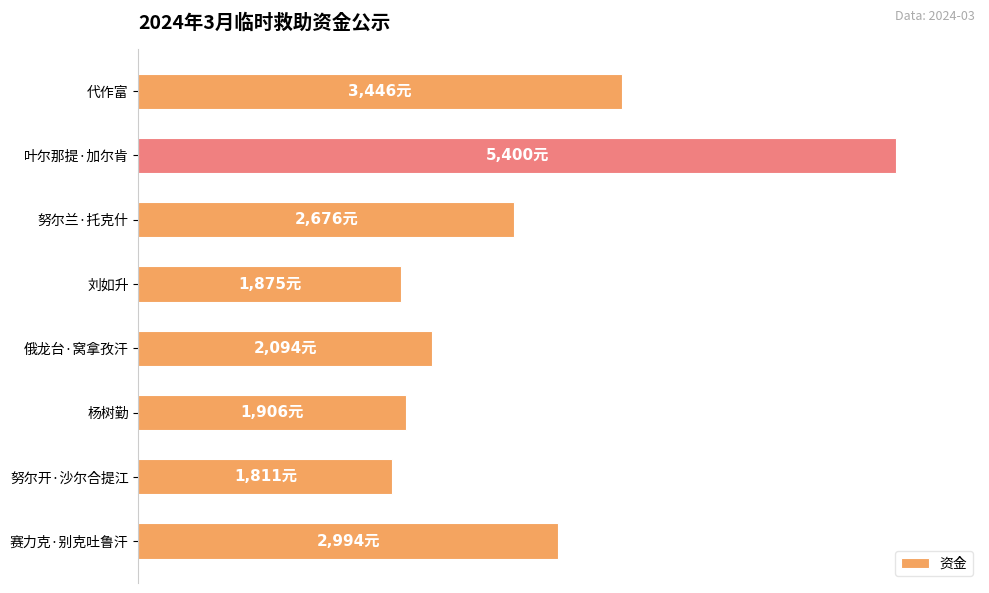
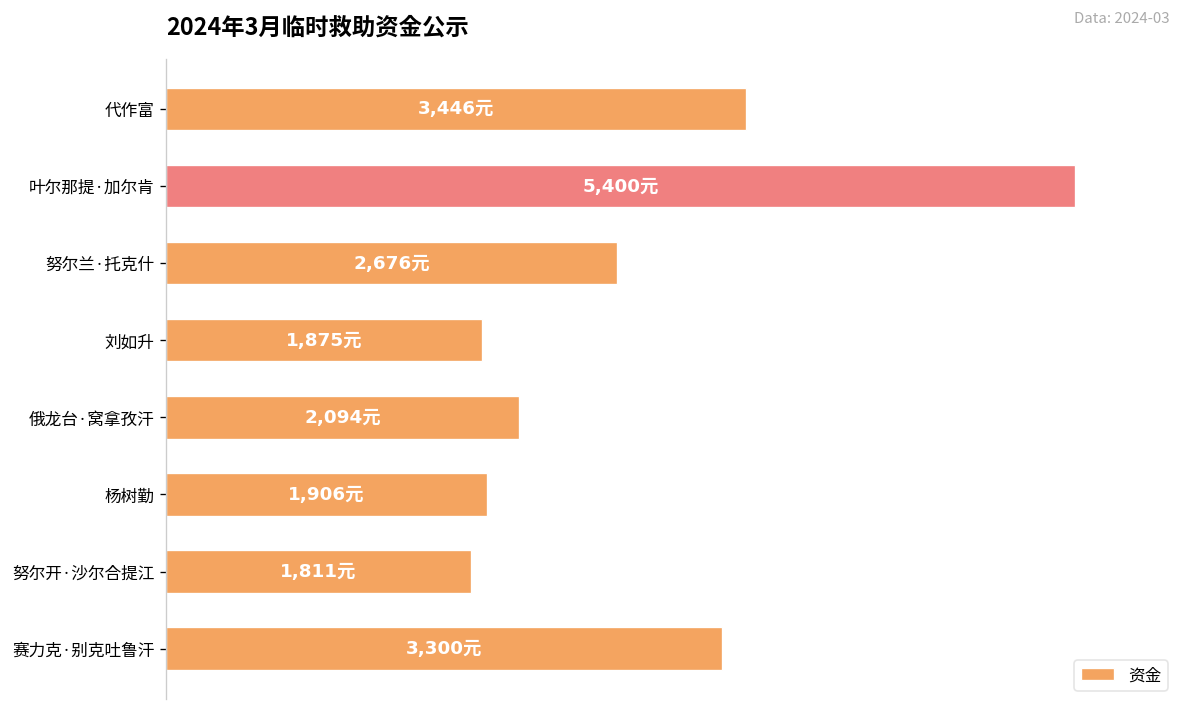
  {
    "代作富": "3,446元",
    "叶尔那提·加尔肯": "5,400元",
    "努尔兰·托克什": "2,676元",
    "刘如升": "1,875元",
    "俄龙台·窝拿孜汗": "2,094元",
    "杨树勤": "1,906元",
    "努尔开·沙尔合提江": "1,811元",
-   "赛力克·别克吐鲁汗": "2,994元"
+   "赛力克·别克吐鲁汗": "3,300元"
  }
